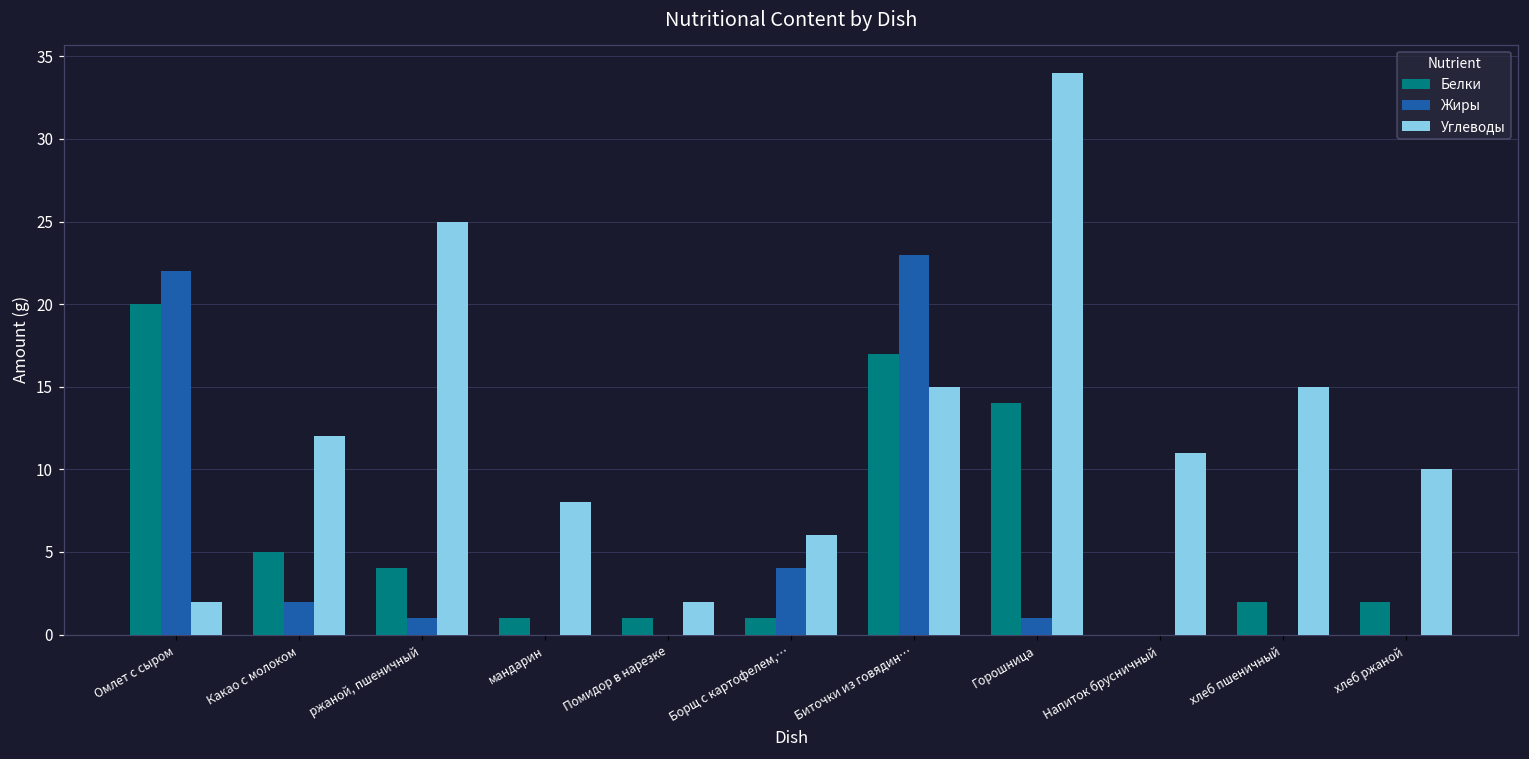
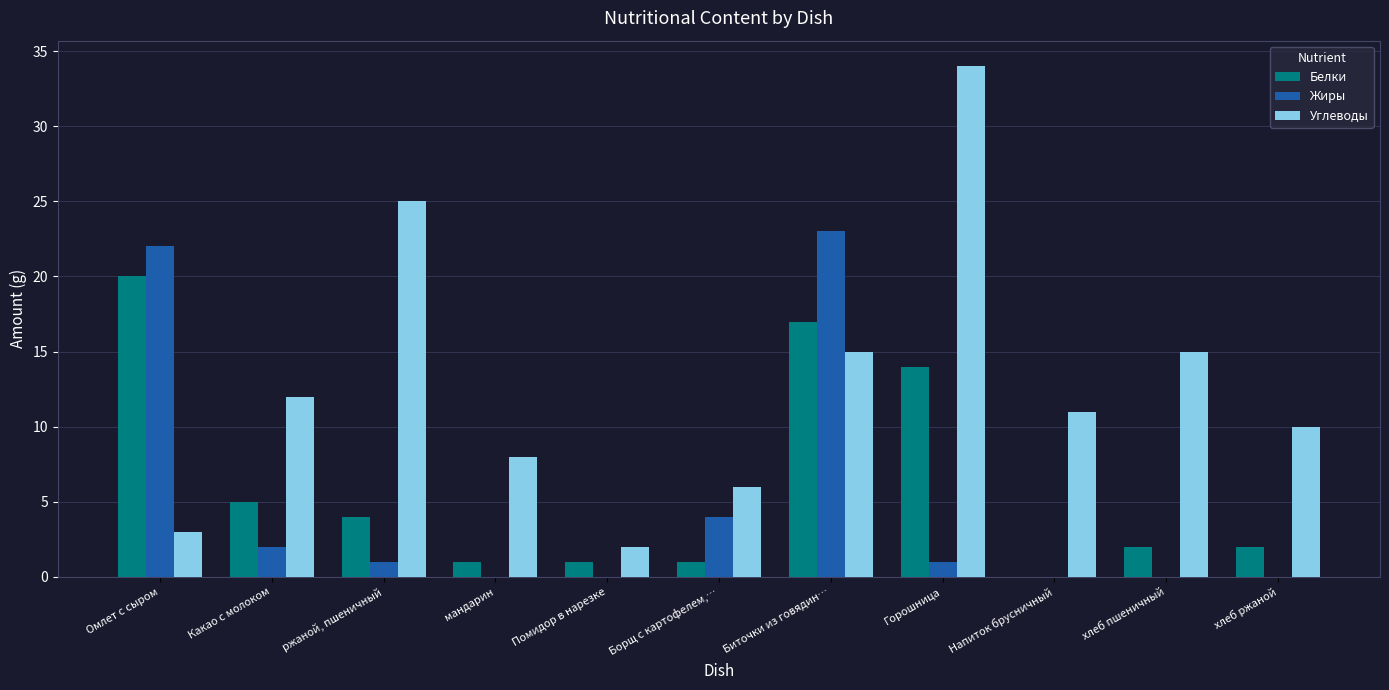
  {
    "Белки": {
      "Омлет с сыром": 20,
      "Какао с молоком": 5,
      "ржаной, пшеничный": 4,
      "мандарин": 1,
      "Помидор в нарезке": 1,
      "Борщ с картофелем,…": 1,
      "Биточки из говядин…": 17,
      "Горошница": 14,
      "Напиток брусничный": 0,
      "хлеб пшеничный": 2,
      "хлеб ржаной": 2
    },
    "Жиры": {
      "Омлет с сыром": 22,
      "Какао с молоком": 2,
      "ржаной, пшеничный": 1,
      "мандарин": 0,
      "Помидор в нарезке": 0,
      "Борщ с картофелем,…": 4,
      "Биточки из говядин…": 23,
      "Горошница": 1,
      "Напиток брусничный": 0,
      "хлеб пшеничный": 0,
      "хлеб ржаной": 0
    },
    "Углеводы": {
-     "Омлет с сыром": 2,
+     "Омлет с сыром": 3,
      "Какао с молоком": 12,
      "ржаной, пшеничный": 25,
      "мандарин": 8,
      "Помидор в нарезке": 2,
      "Борщ с картофелем,…": 6,
      "Биточки из говядин…": 15,
      "Горошница": 34,
      "Напиток брусничный": 11,
      "хлеб пшеничный": 15,
      "хлеб ржаной": 10
    }
  }
